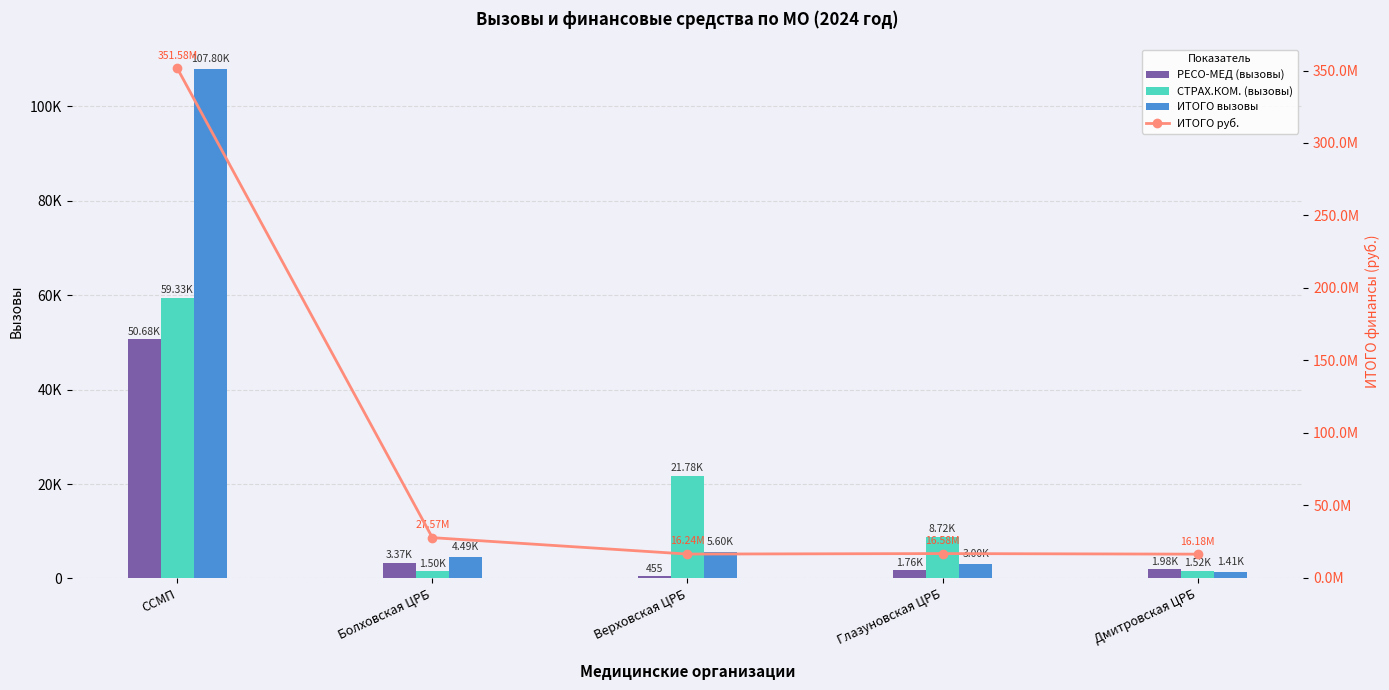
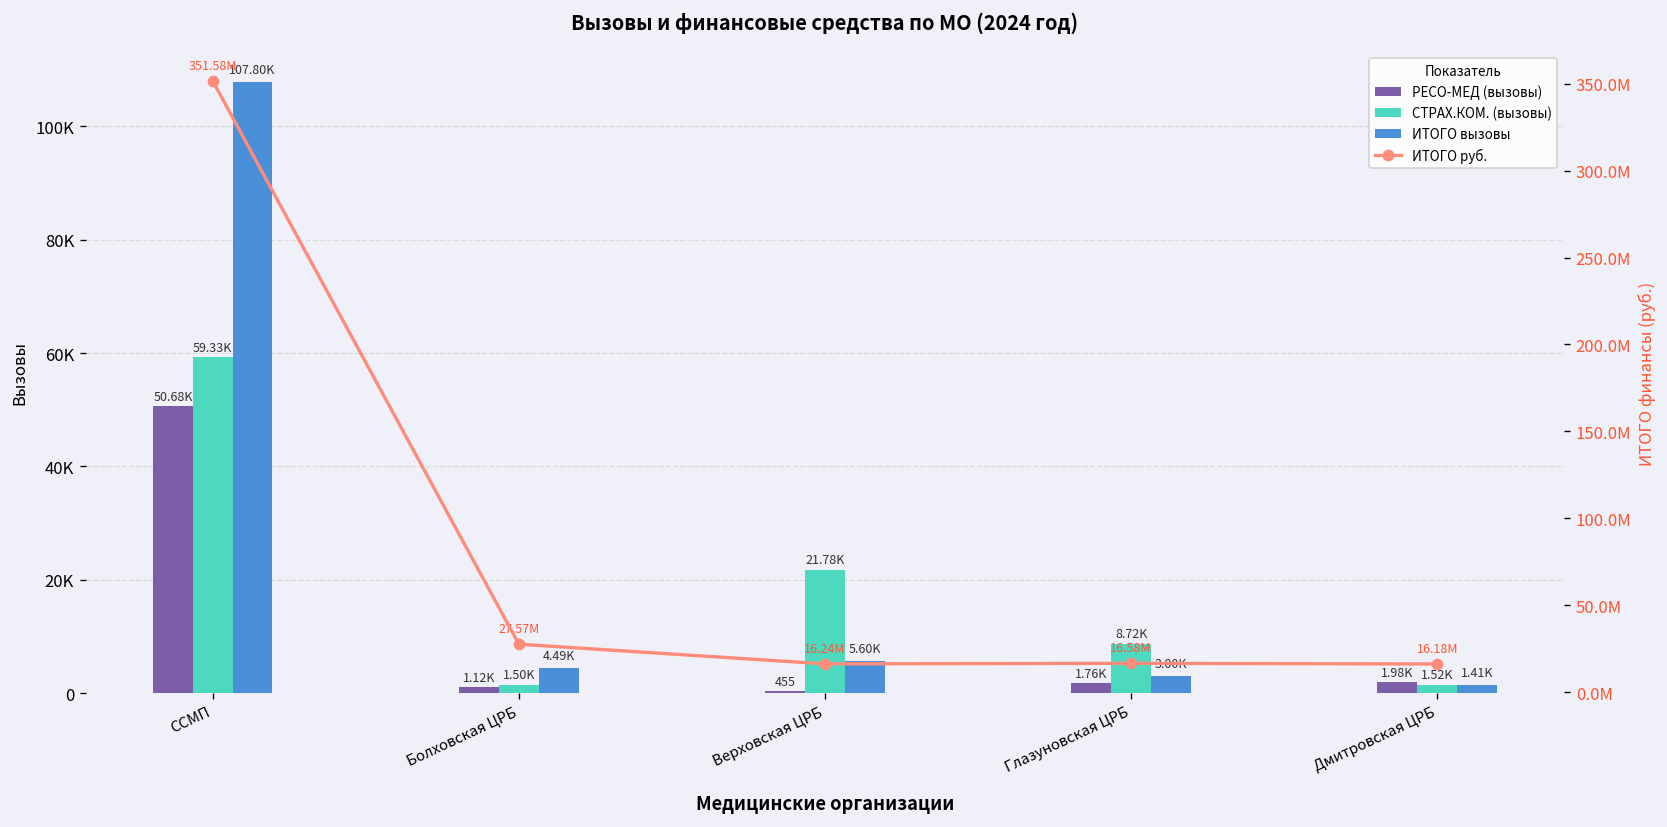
  {
    "РЕСО-МЕД (вызовы)": {
      "ССМП": "50.68K",
-     "Болховская ЦРБ": "3.37K",
+     "Болховская ЦРБ": "1.12K",
      "Верховская ЦРБ": "455",
      "Глазуновская ЦРБ": "1.76K",
      "Дмитровская ЦРБ": "1.98K"
    },
    "СТРАХ.КОМ. (вызовы)": {
      "ССМП": "59.33K",
      "Болховская ЦРБ": "1.50K",
      "Верховская ЦРБ": "21.78K",
      "Глазуновская ЦРБ": "8.72K",
      "Дмитровская ЦРБ": "1.52K"
    },
    "ИТОГО вызовы": {
      "ССМП": "107.80K",
      "Болховская ЦРБ": "4.49K",
      "Верховская ЦРБ": "5.60K",
      "Глазуновская ЦРБ": "3.00K",
      "Дмитровская ЦРБ": "1.41K"
    },
    "ИТОГО руб.": {
      "ССМП": "351.58M",
      "Болховская ЦРБ": "27.57M",
      "Верховская ЦРБ": "16.24M",
      "Глазуновская ЦРБ": "16.58M",
      "Дмитровская ЦРБ": "16.18M"
    }
  }
